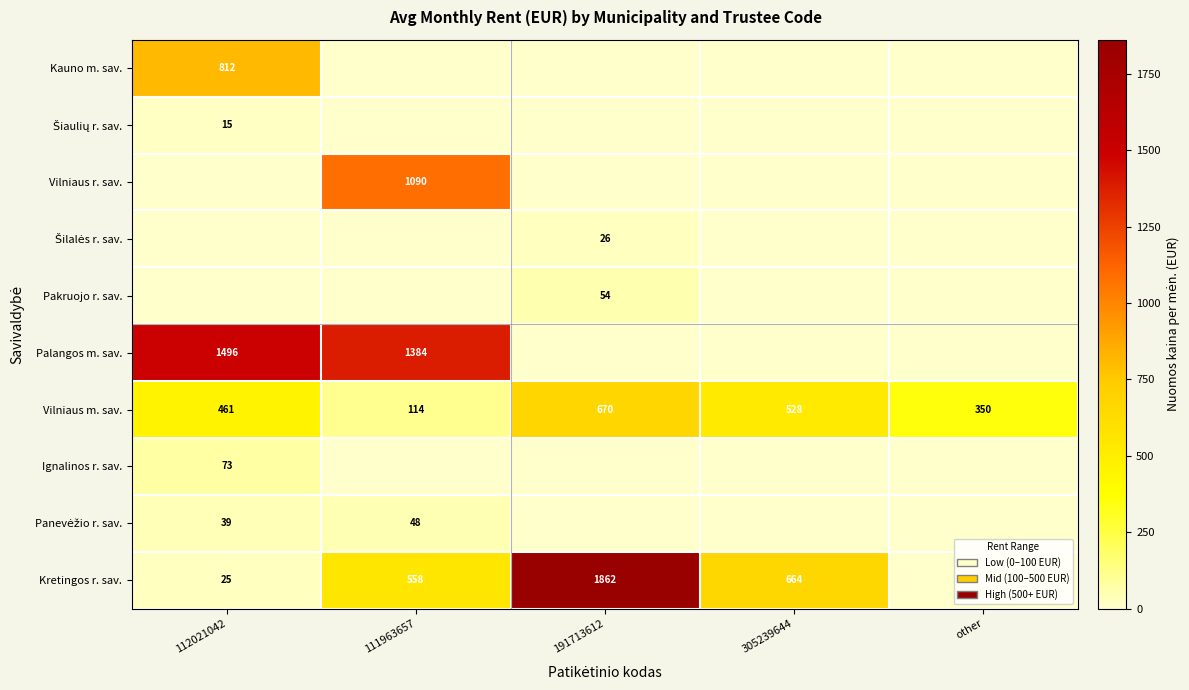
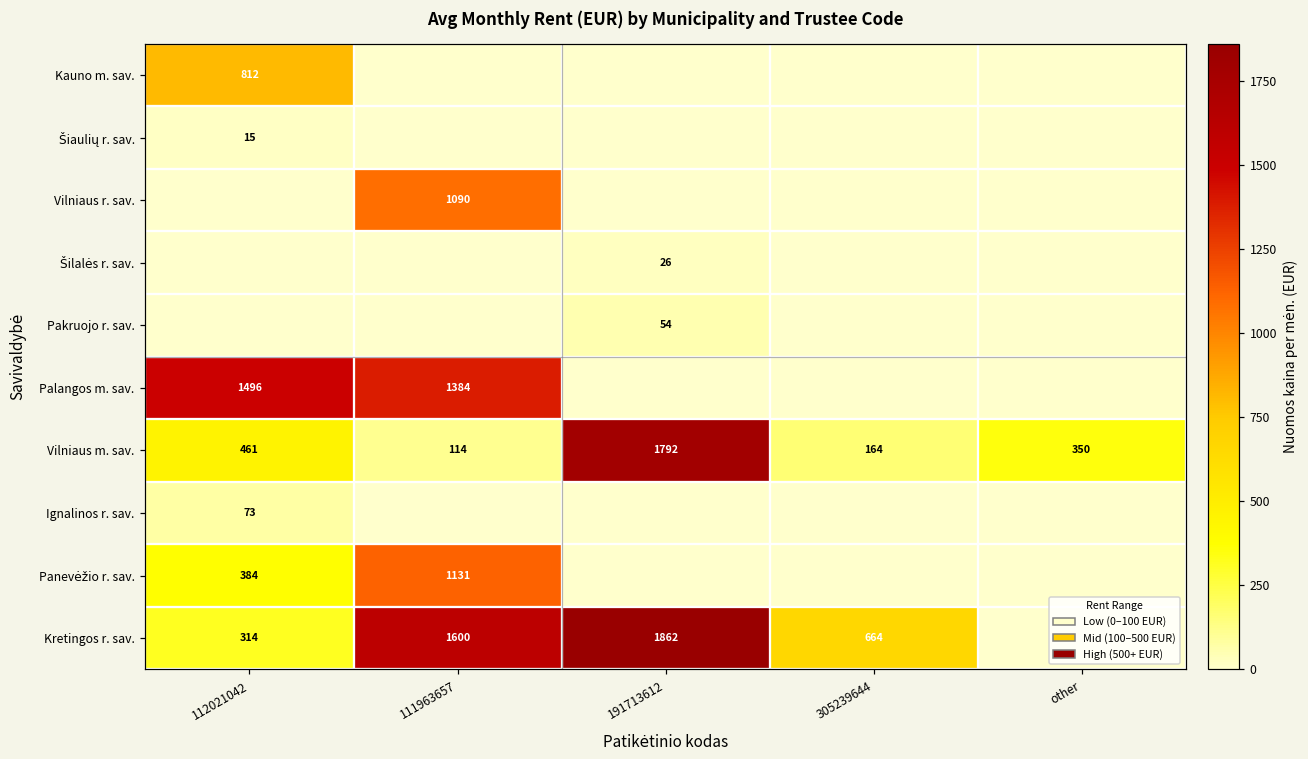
  {
    "Kauno m. sav.": {
      "112021042": 812
    },
    "Šiaulių r. sav.": {
      "112021042": 15
    },
    "Vilniaus r. sav.": {
      "111963657": 1090
    },
    "Šilalės r. sav.": {
      "191713612": 26
    },
    "Pakruojo r. sav.": {
      "191713612": 54
    },
    "Palangos m. sav.": {
      "112021042": 1496,
      "111963657": 1384
    },
    "Vilniaus m. sav.": {
      "112021042": 461,
      "111963657": 114,
-     "191713612": 670,
-     "305239644": 528,
+     "191713612": 1792,
+     "305239644": 164,
      "other": 350
    },
    "Ignalinos r. sav.": {
      "112021042": 73
    },
    "Panevėžio r. sav.": {
-     "112021042": 39,
-     "111963657": 48
+     "112021042": 384,
+     "111963657": 1131
    },
    "Kretingos r. sav.": {
-     "112021042": 25,
-     "111963657": 558,
+     "112021042": 314,
+     "111963657": 1600,
      "191713612": 1862,
      "305239644": 664
    }
  }
